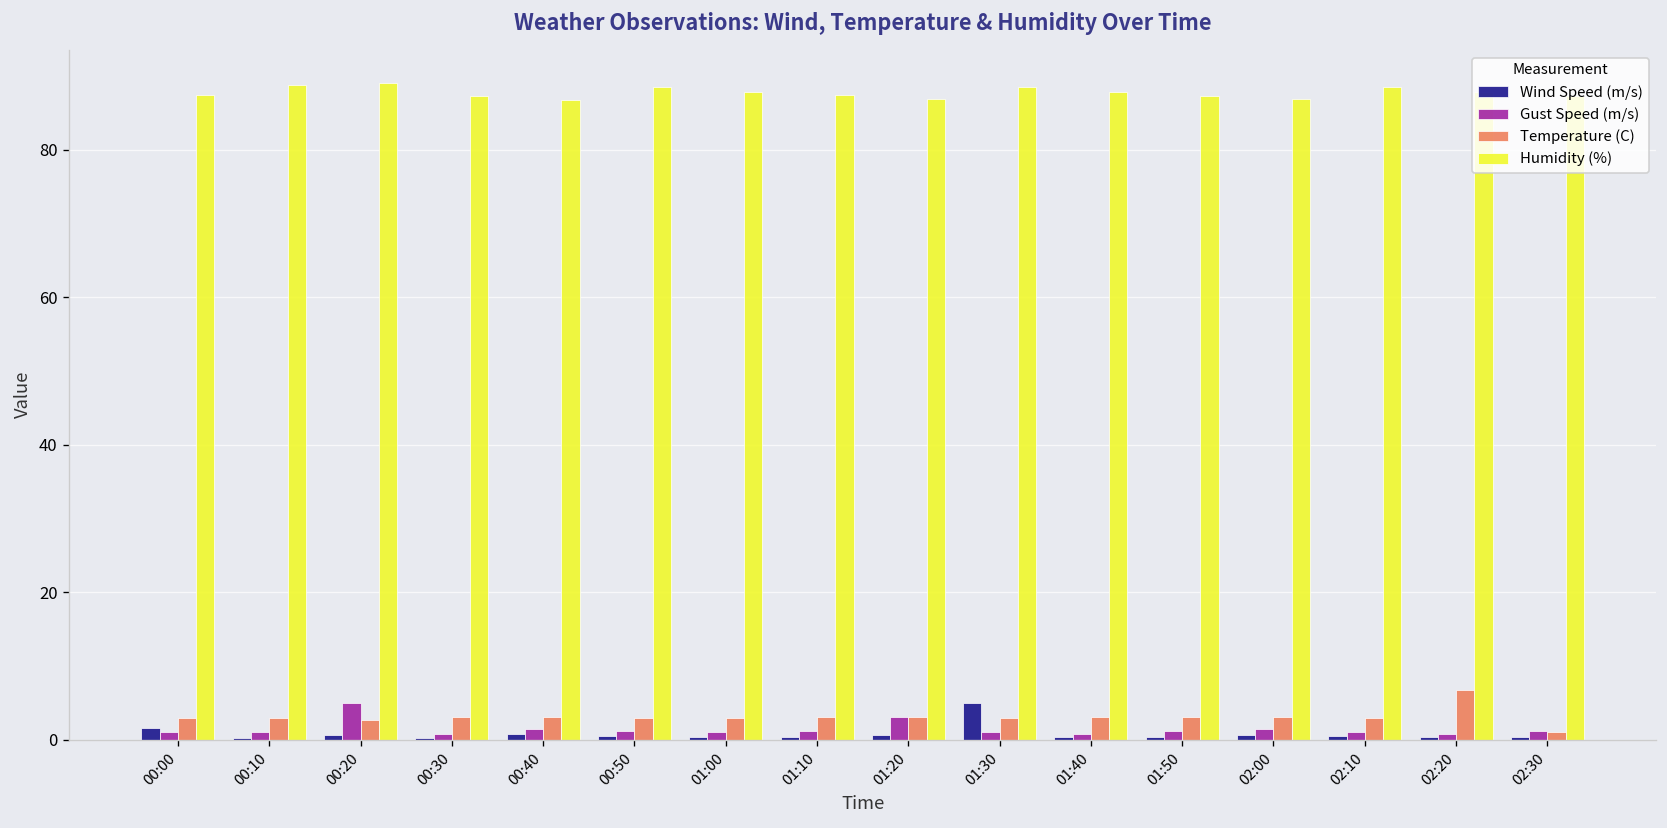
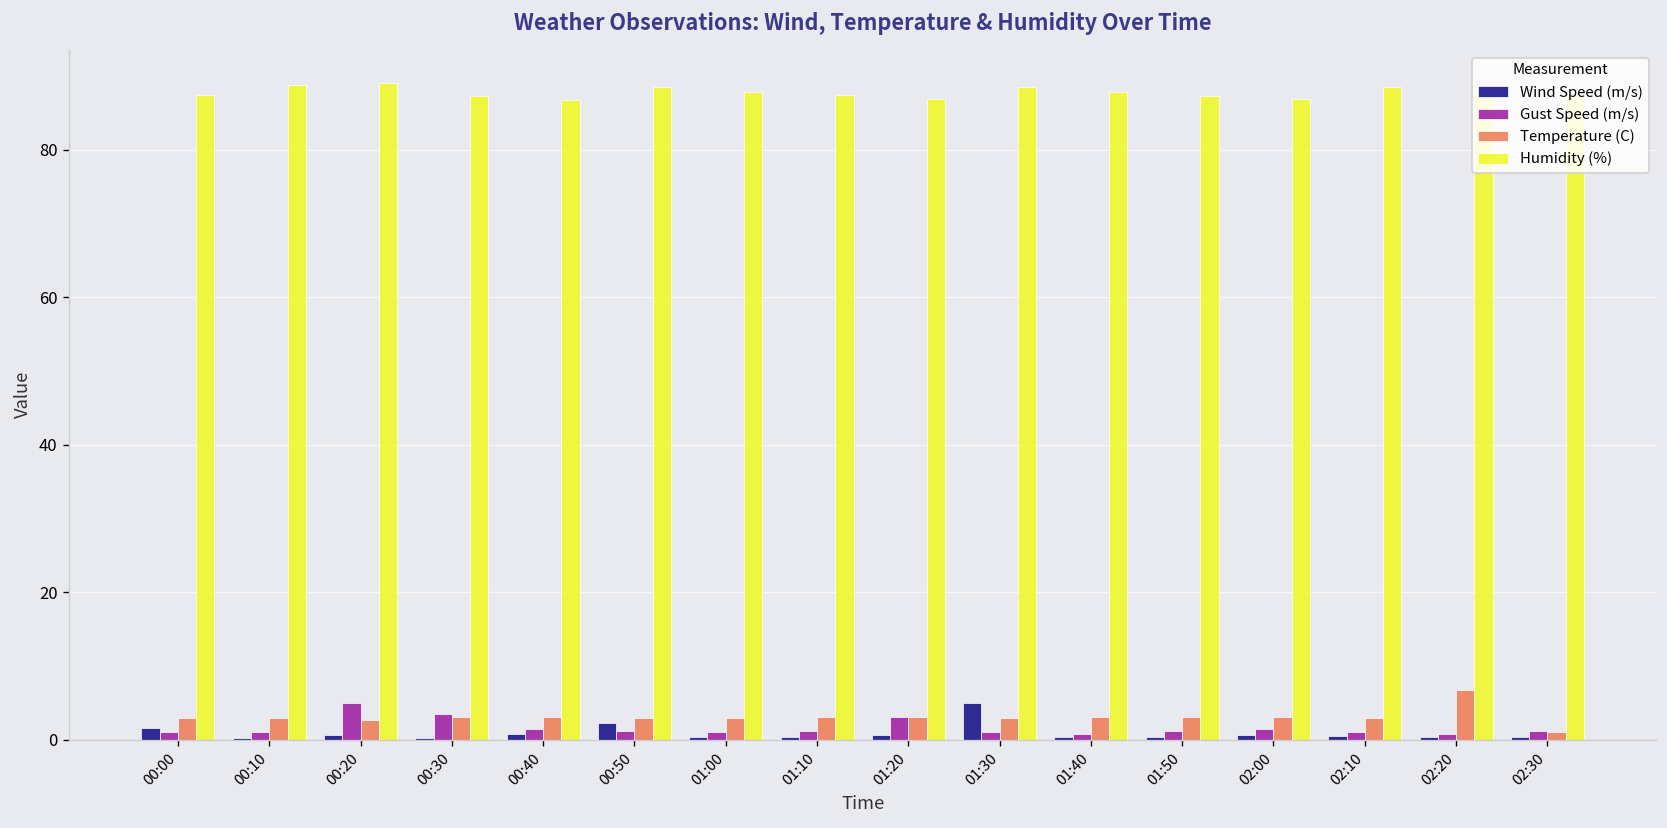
  {
    "Wind Speed (m/s)": {
      "00:00": 2,
      "00:20": 1,
      "00:40": 1,
-     "00:50": 1,
+     "00:50": 2,
      "01:20": 1,
      "01:30": 5,
      "02:00": 1,
      "02:10": 1
    },
    "Gust Speed (m/s)": {
      "00:00": 1,
      "00:10": 1,
      "00:20": 5,
-     "00:30": 1,
+     "00:30": 4,
      "00:40": 2,
      "00:50": 1,
      "01:00": 1,
      "01:10": 1,
      "01:20": 3,
      "01:30": 1,
      "01:40": 1,
      "01:50": 1,
      "02:00": 2,
      "02:10": 1,
      "02:20": 1,
      "02:30": 1
    },
    "Temperature (C)": {
      "00:00": 3,
      "00:10": 3,
      "00:20": 3,
      "00:30": 3,
      "00:40": 3,
      "00:50": 3,
      "01:00": 3,
      "01:10": 3,
      "01:20": 3,
      "01:30": 3,
      "01:40": 3,
      "01:50": 3,
      "02:00": 3,
      "02:10": 3,
      "02:20": 7,
      "02:30": 1
    },
    "Humidity (%)": {
      "00:00": 87,
      "00:10": 89,
      "00:20": 89,
      "00:30": 87,
      "00:40": 87,
      "00:50": 89,
      "01:00": 88,
      "01:10": 88,
      "01:20": 87,
      "01:30": 89,
      "01:40": 88,
      "01:50": 87,
      "02:00": 87,
      "02:10": 89
    }
  }
